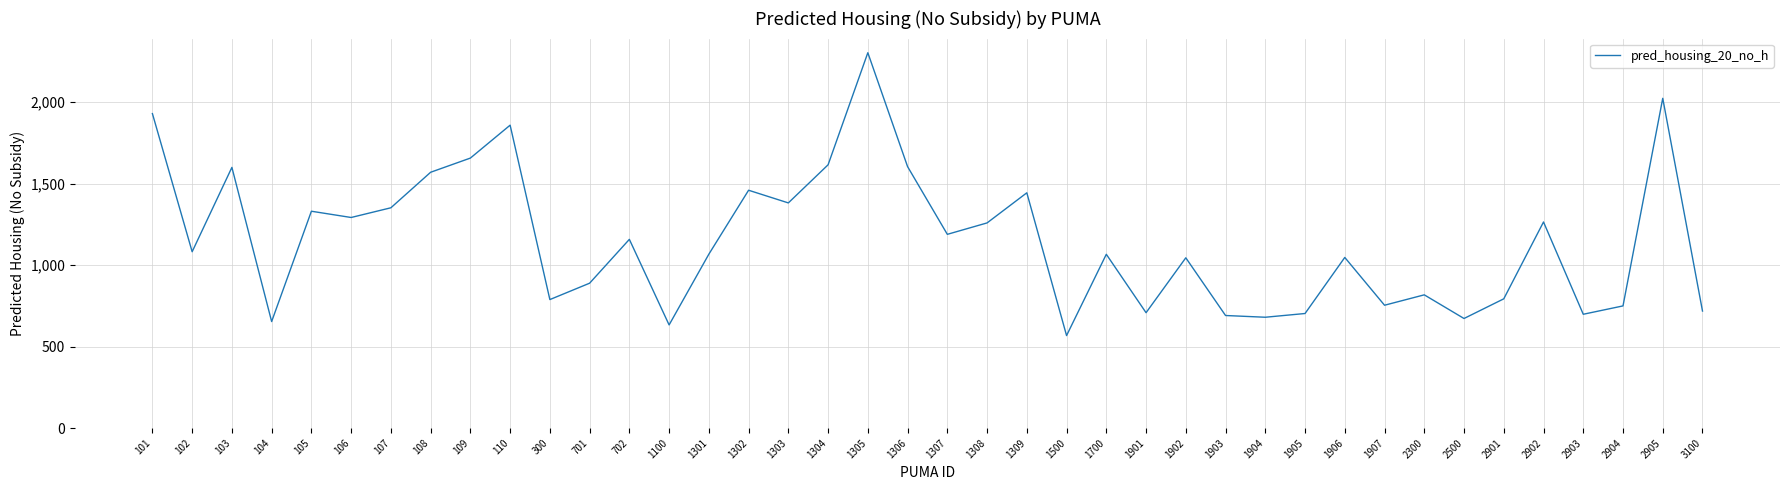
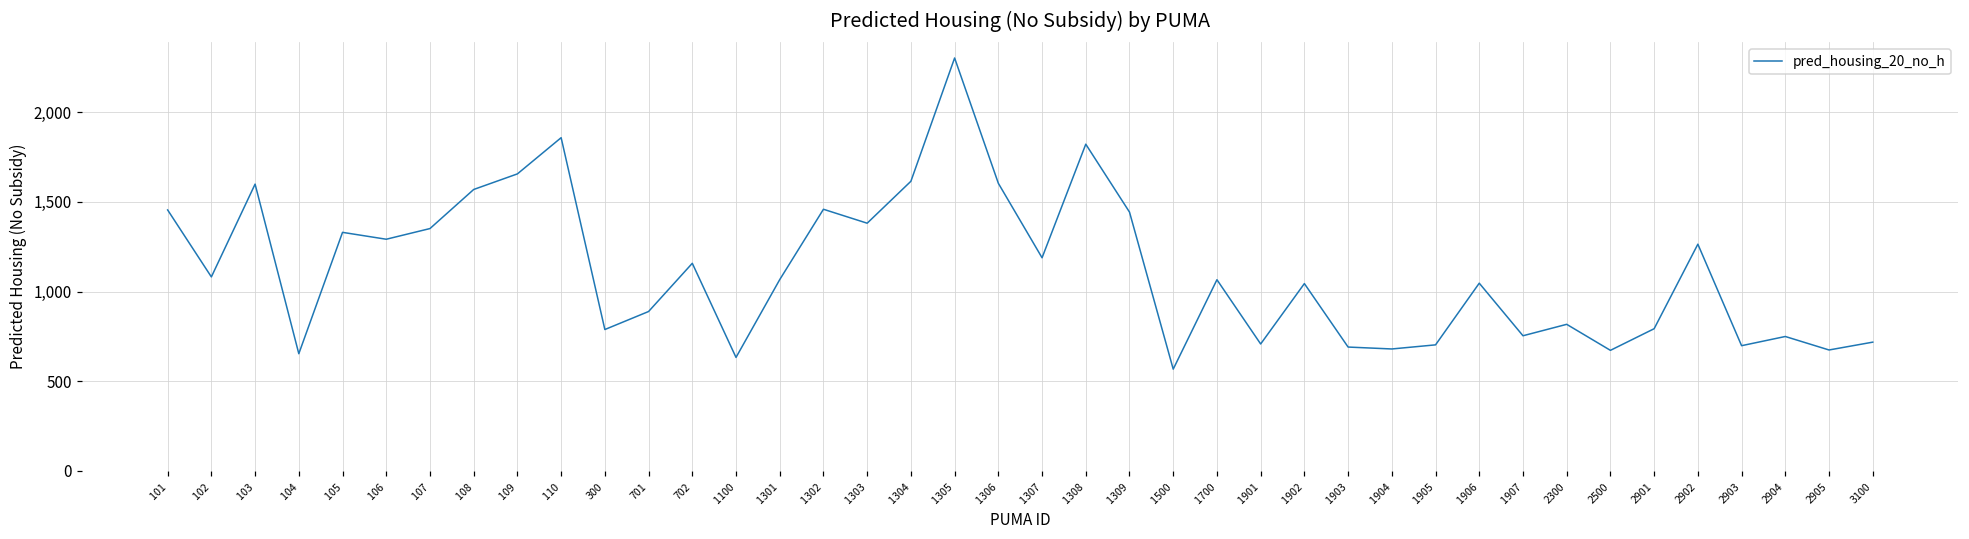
  {
-   "101": "1,930",
+   "101": "1,460",
    "102": "1,080",
    "103": "1,600",
    "104": "650",
    "105": "1,330",
    "106": "1,290",
    "107": "1,350",
    "108": "1,570",
    "109": "1,660",
    "110": "1,860",
    "300": "790",
    "701": "890",
    "702": "1,160",
    "1100": "630",
    "1301": "1,070",
    "1302": "1,460",
    "1303": "1,380",
    "1304": "1,620",
    "1305": "2,300",
    "1306": "1,600",
    "1307": "1,190",
-   "1308": "1,260",
+   "1308": "1,820",
    "1309": "1,440",
    "1500": "570",
    "1700": "1,070",
    "1901": "710",
    "1902": "1,040",
    "1903": "690",
    "1904": "680",
    "1905": "700",
    "1906": "1,050",
    "1907": "750",
    "2300": "820",
    "2500": "670",
    "2901": "790",
    "2902": "1,260",
    "2903": "700",
    "2904": "750",
-   "2905": "2,020",
+   "2905": "670",
    "3100": "720"
  }
